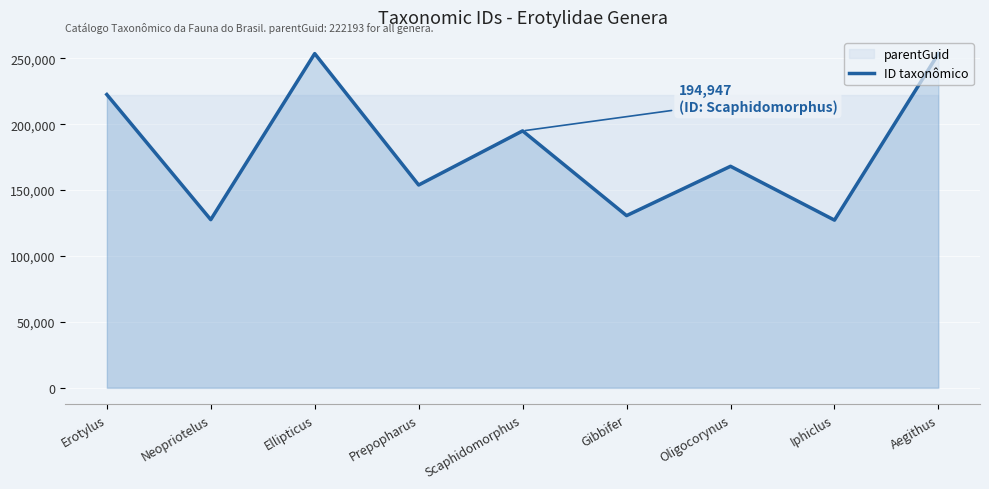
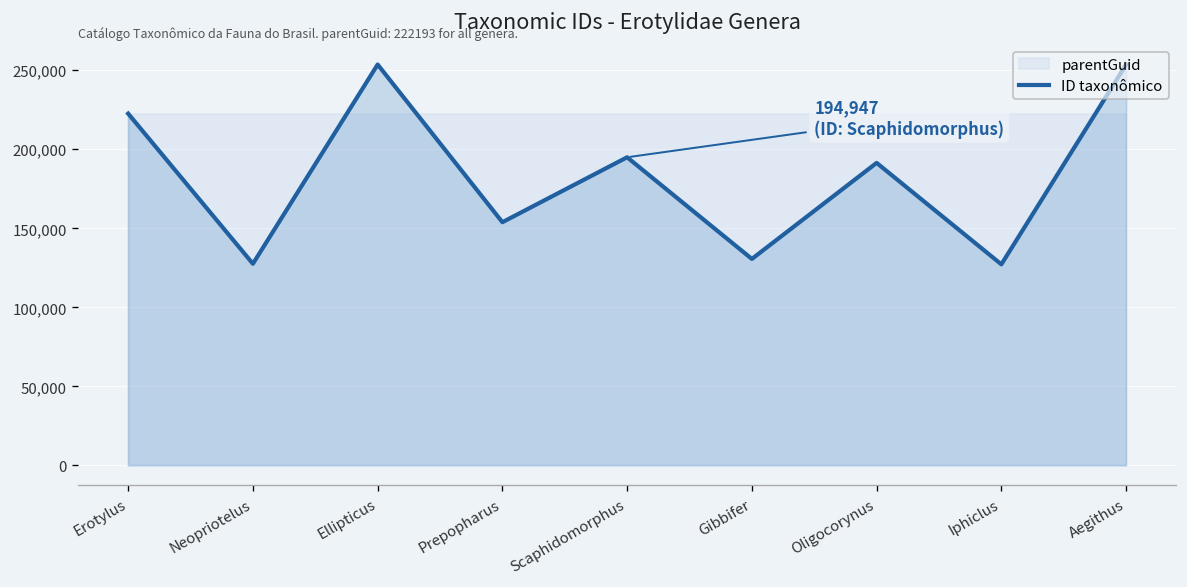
  {
    "ID taxonômico": {
      "Neopriotelus": "128,000",
      "Prepopharus": "154,000",
      "Scaphidomorphus": "195,000",
      "Gibbifer": "131,000",
-     "Oligocorynus": "168,000",
+     "Oligocorynus": "191,000",
      "Iphiclus": "127,000"
    },
    "parentGuid": {
      "Neopriotelus": "222,000",
      "Ellipticus": "222,000",
      "Prepopharus": "222,000",
      "Scaphidomorphus": "222,000",
      "Aegithus": "222,000"
    }
  }
